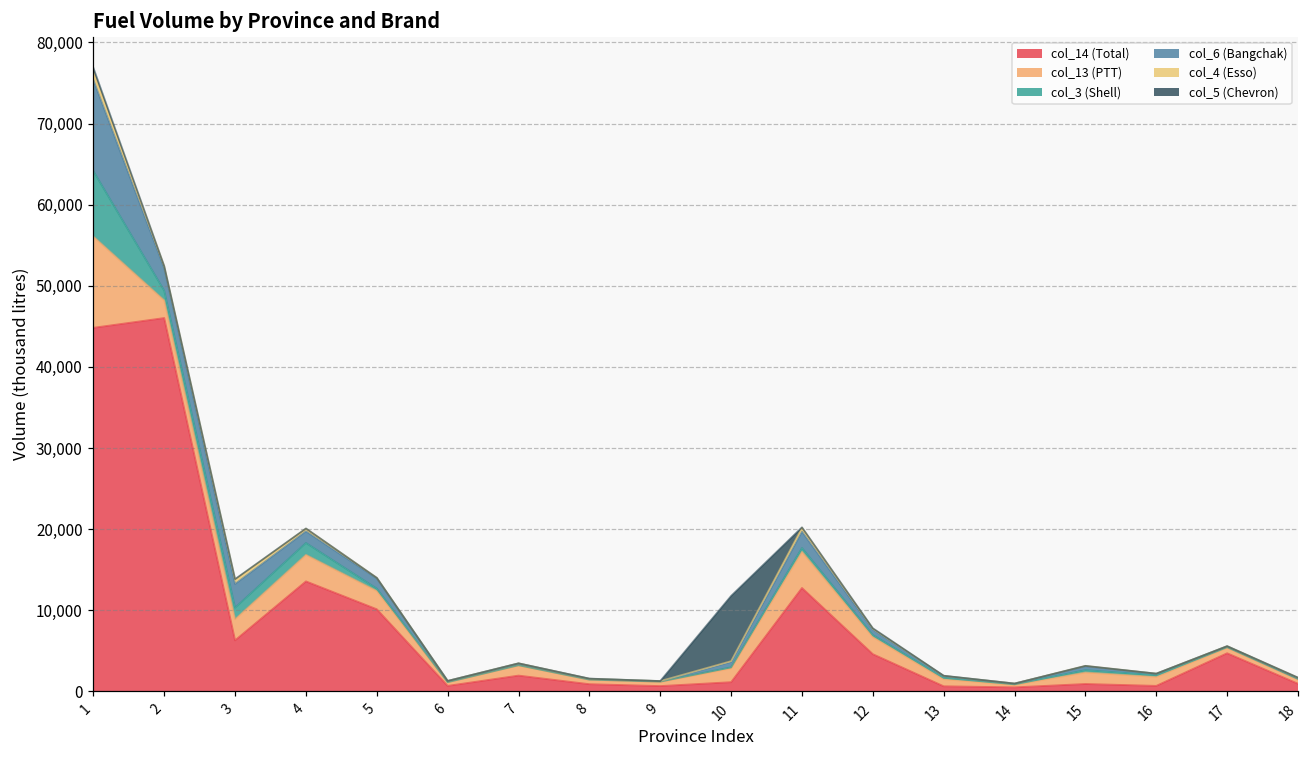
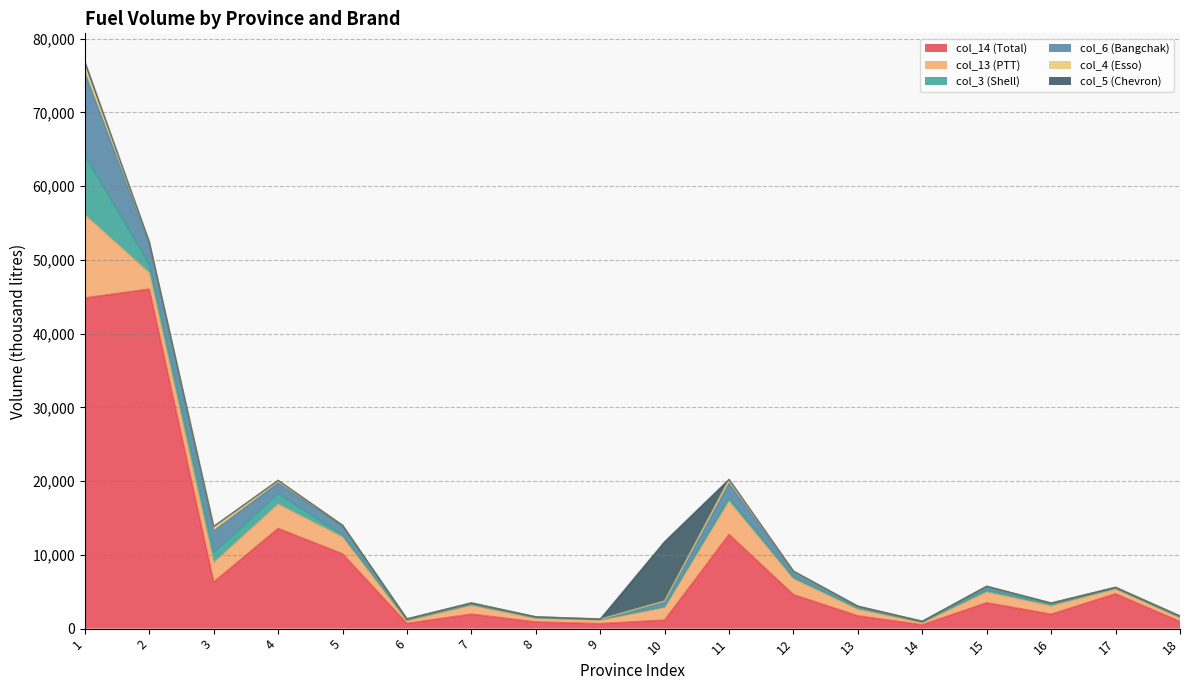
  {
    "col_14 (Total)": {
      "1": "45,000",
      "2": "46,000",
      "3": "6,000",
      "4": "14,000",
      "5": "10,000",
      "6": "1,000",
      "7": "2,000",
      "8": "1,000",
      "9": "1,000",
      "10": "1,000",
      "11": "13,000",
      "12": "5,000",
-     "13": "1,000",
-     "15": "1,000",
-     "16": "1,000",
+     "13": "2,000",
+     "15": "4,000",
+     "16": "2,000",
      "17": "5,000",
      "18": "1,000"
    },
    "col_5 (Chevron)": {
      "1": "0",
      "10": "8,000"
    }
  }
